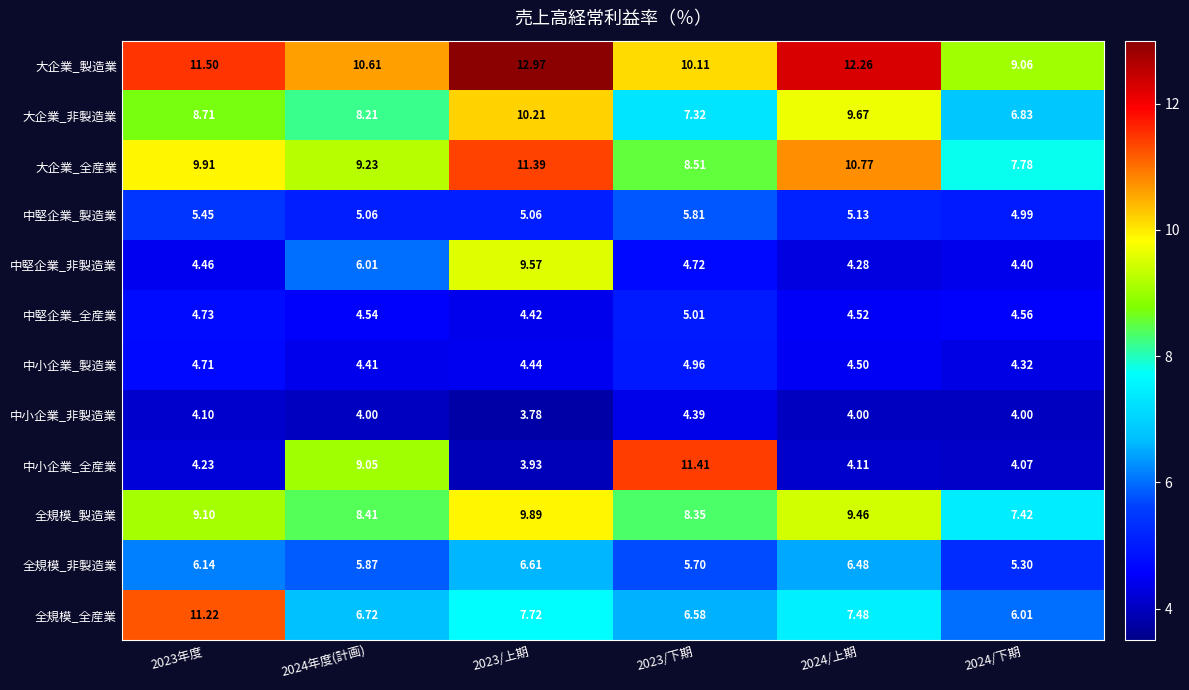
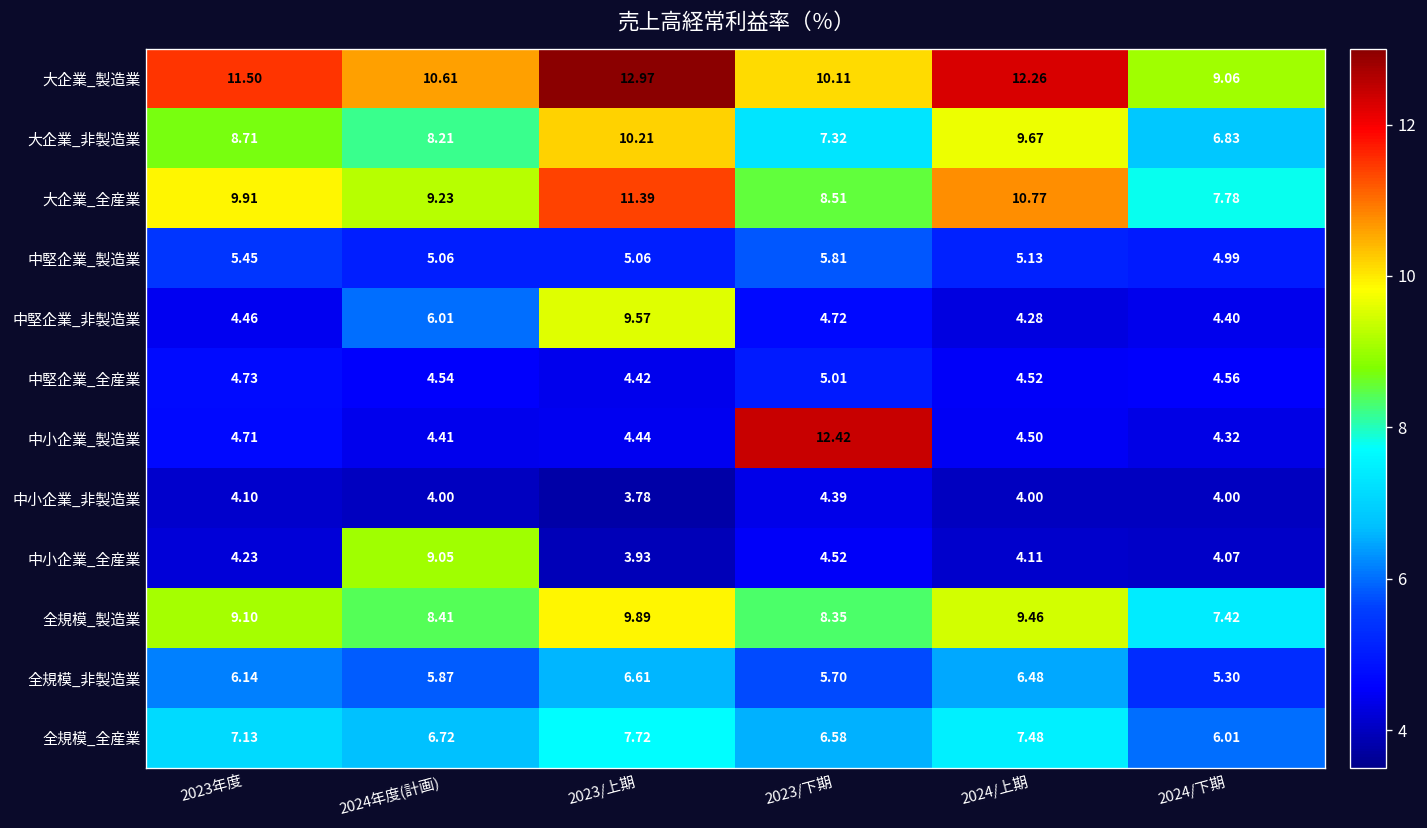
  {
    "大企業_製造業": {
      "2023年度": 11.50,
      "2024年度(計画)": 10.61,
      "2023/上期": 12.97,
      "2023/下期": 10.11,
      "2024/上期": 12.26,
      "2024/下期": 9.06
    },
    "大企業_非製造業": {
      "2023年度": 8.71,
      "2024年度(計画)": 8.21,
      "2023/上期": 10.21,
      "2023/下期": 7.32,
      "2024/上期": 9.67,
      "2024/下期": 6.83
    },
    "大企業_全産業": {
      "2023年度": 9.91,
      "2024年度(計画)": 9.23,
      "2023/上期": 11.39,
      "2023/下期": 8.51,
      "2024/上期": 10.77,
      "2024/下期": 7.78
    },
    "中堅企業_製造業": {
      "2023年度": 5.45,
      "2024年度(計画)": 5.06,
      "2023/上期": 5.06,
      "2023/下期": 5.81,
      "2024/上期": 5.13,
      "2024/下期": 4.99
    },
    "中堅企業_非製造業": {
      "2023年度": 4.46,
      "2024年度(計画)": 6.01,
      "2023/上期": 9.57,
      "2023/下期": 4.72,
      "2024/上期": 4.28,
      "2024/下期": 4.40
    },
    "中堅企業_全産業": {
      "2023年度": 4.73,
      "2024年度(計画)": 4.54,
      "2023/上期": 4.42,
      "2023/下期": 5.01,
      "2024/上期": 4.52,
      "2024/下期": 4.56
    },
    "中小企業_製造業": {
      "2023年度": 4.71,
      "2024年度(計画)": 4.41,
      "2023/上期": 4.44,
-     "2023/下期": 4.96,
+     "2023/下期": 12.42,
      "2024/上期": 4.50,
      "2024/下期": 4.32
    },
    "中小企業_非製造業": {
      "2023年度": 4.10,
      "2024年度(計画)": 4.00,
      "2023/上期": 3.78,
      "2023/下期": 4.39,
      "2024/上期": 4.00,
      "2024/下期": 4.00
    },
    "中小企業_全産業": {
      "2023年度": 4.23,
      "2024年度(計画)": 9.05,
      "2023/上期": 3.93,
-     "2023/下期": 11.41,
+     "2023/下期": 4.52,
      "2024/上期": 4.11,
      "2024/下期": 4.07
    },
    "全規模_製造業": {
      "2023年度": 9.10,
      "2024年度(計画)": 8.41,
      "2023/上期": 9.89,
      "2023/下期": 8.35,
      "2024/上期": 9.46,
      "2024/下期": 7.42
    },
    "全規模_非製造業": {
      "2023年度": 6.14,
      "2024年度(計画)": 5.87,
      "2023/上期": 6.61,
      "2023/下期": 5.70,
      "2024/上期": 6.48,
      "2024/下期": 5.30
    },
    "全規模_全産業": {
-     "2023年度": 11.22,
+     "2023年度": 7.13,
      "2024年度(計画)": 6.72,
      "2023/上期": 7.72,
      "2023/下期": 6.58,
      "2024/上期": 7.48,
      "2024/下期": 6.01
    }
  }
